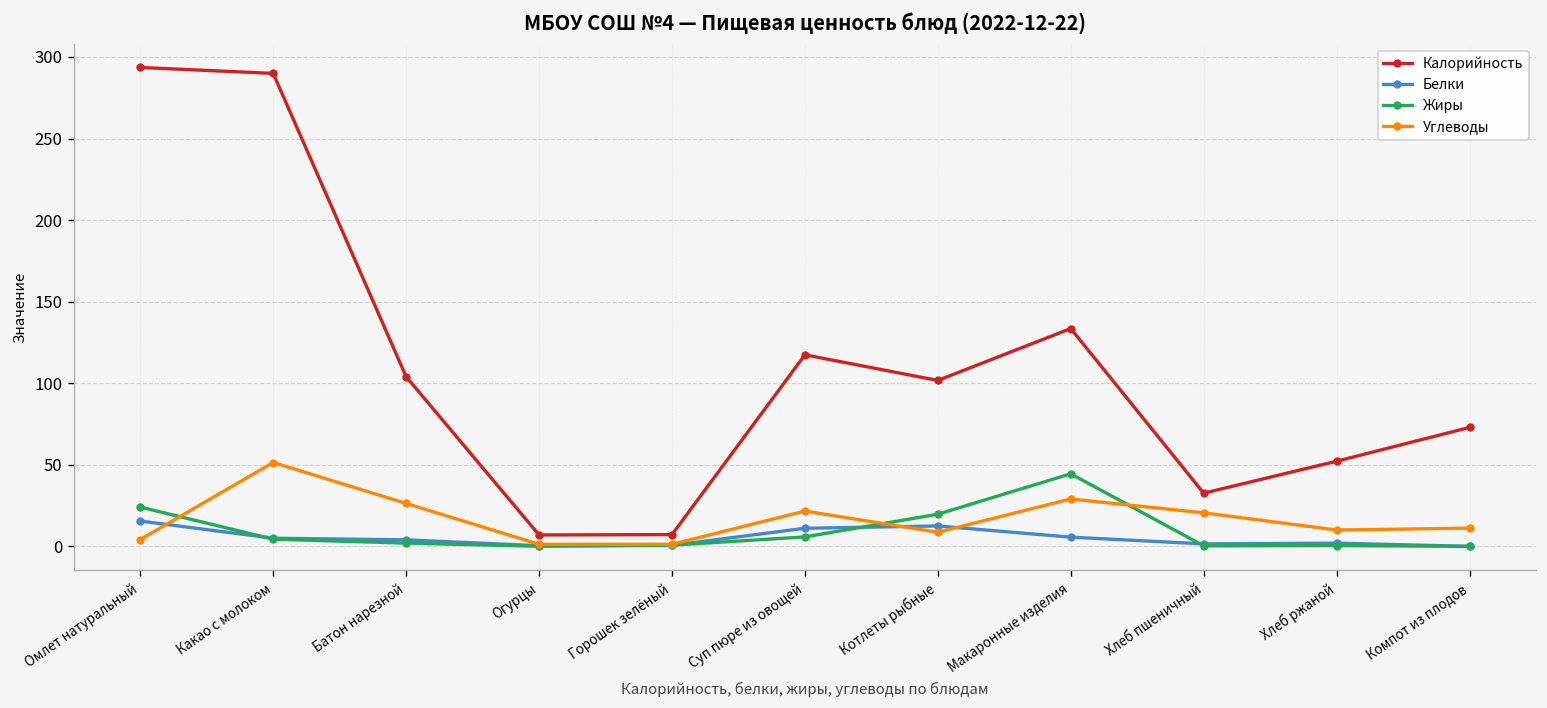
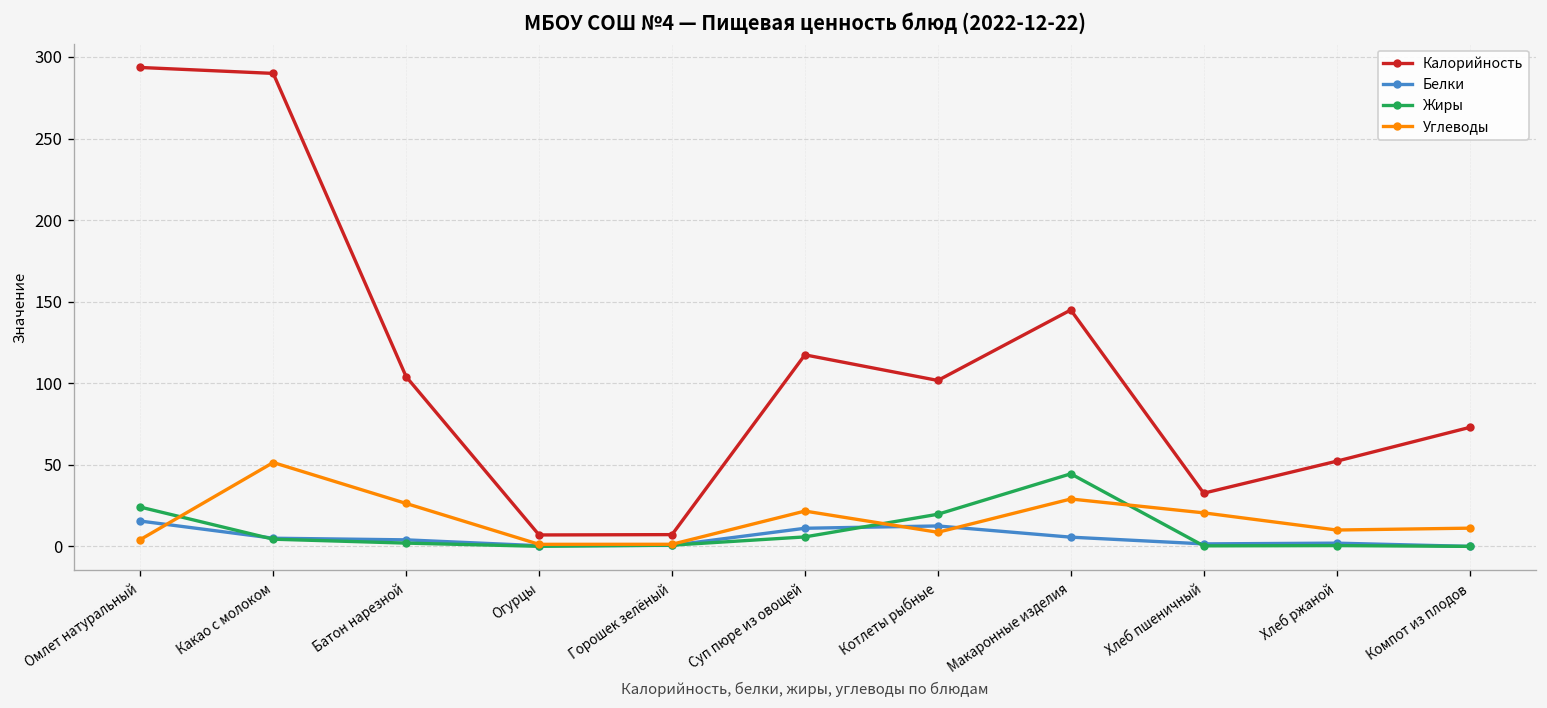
  {
    "Калорийность": {
      "Омлет натуральный": 294,
      "Какао с молоком": 290,
      "Батон нарезной": 104,
      "Огурцы": 7,
      "Горошек зелёный": 7,
      "Суп пюре из овощей": 117,
      "Котлеты рыбные": 102,
-     "Макаронные изделия": 134,
+     "Макаронные изделия": 145,
      "Хлеб пшеничный": 33,
      "Хлеб ржаной": 52,
      "Компот из плодов": 73
    },
    "Белки": {
      "Омлет натуральный": 16,
      "Батон нарезной": 4,
      "Суп пюре из овощей": 11,
      "Котлеты рыбные": 13,
      "Макаронные изделия": 6
    },
    "Жиры": {
      "Омлет натуральный": 24,
      "Батон нарезной": 2,
      "Суп пюре из овощей": 6,
      "Котлеты рыбные": 20,
      "Макаронные изделия": 44
    },
    "Углеводы": {
      "Омлет натуральный": 4,
      "Какао с молоком": 51,
      "Батон нарезной": 26,
      "Суп пюре из овощей": 22,
      "Котлеты рыбные": 9,
      "Макаронные изделия": 29,
      "Хлеб пшеничный": 21,
      "Хлеб ржаной": 10,
      "Компот из плодов": 11
    }
  }
